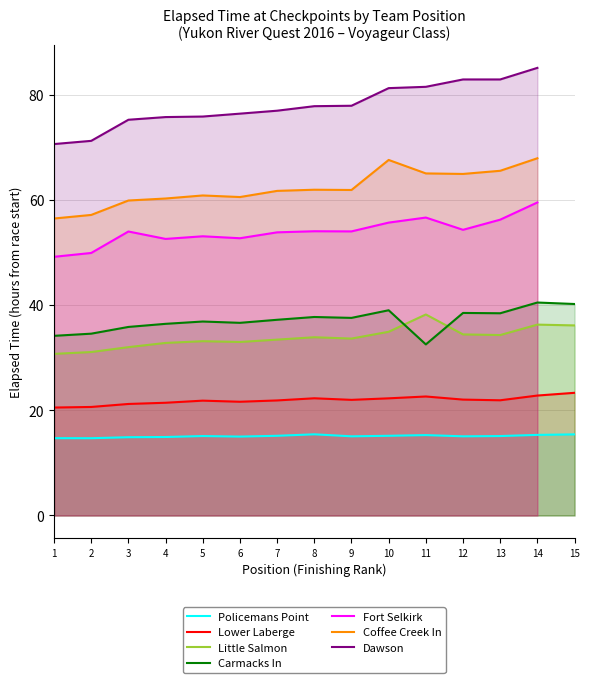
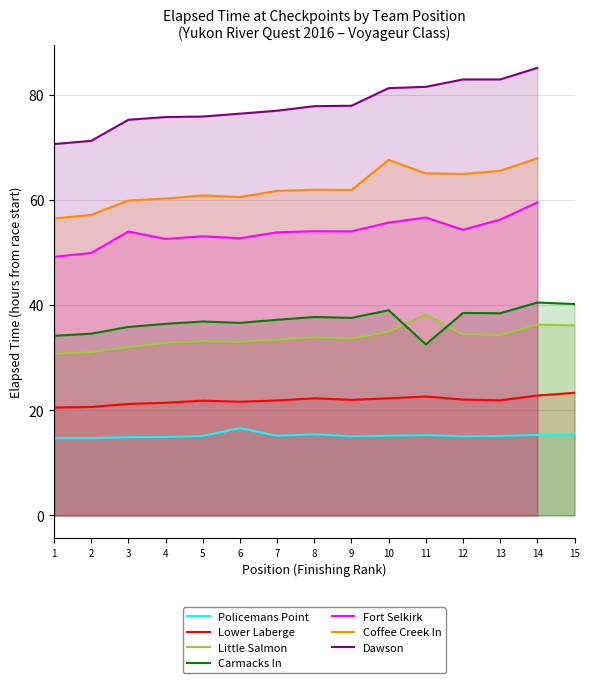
  {
    "Policemans Point": {
      "1": 15,
      "2": 15,
      "3": 15,
      "4": 15,
      "5": 15,
-     "6": 15,
+     "6": 17,
      "7": 15,
      "8": 15,
      "9": 15,
      "10": 15,
      "11": 15,
      "12": 15,
      "13": 15,
      "14": 15,
      "15": 15
    },
    "Lower Laberge": {
      "1": 21,
      "2": 21,
      "3": 21,
      "4": 21,
      "5": 22,
      "6": 22,
      "7": 22,
      "8": 22,
      "9": 22,
      "10": 22,
      "11": 23,
      "12": 22,
      "13": 22,
      "14": 23,
      "15": 23
    },
    "Little Salmon": {
      "1": 31,
      "2": 31,
      "3": 32,
      "4": 33,
      "5": 33,
      "6": 33,
      "7": 33,
      "8": 34,
      "9": 34,
      "10": 35,
      "11": 38,
      "12": 34,
      "13": 34,
      "14": 36,
      "15": 36
    },
    "Carmacks In": {
      "1": 34,
      "2": 35,
      "3": 36,
      "4": 36,
      "5": 37,
      "6": 37,
      "7": 37,
      "8": 38,
      "9": 38,
      "10": 39,
      "11": 33,
      "12": 39,
      "13": 38,
      "14": 40,
      "15": 40
    },
    "Fort Selkirk": {
      "1": 49,
      "2": 50,
      "3": 54,
      "4": 53,
      "5": 53,
      "6": 53,
      "7": 54,
      "8": 54,
      "9": 54,
      "10": 56,
      "11": 57,
      "12": 54,
      "13": 56,
      "14": 60
    },
    "Coffee Creek In": {
      "1": 56,
      "2": 57,
      "3": 60,
      "4": 60,
      "5": 61,
      "6": 61,
      "7": 62,
      "8": 62,
      "9": 62,
      "10": 68,
      "11": 65,
      "12": 65,
      "13": 66,
      "14": 68
    },
    "Dawson": {
      "1": 71,
      "2": 71,
      "3": 75,
      "4": 76,
      "5": 76,
      "6": 76,
      "7": 77,
      "8": 78,
      "9": 78,
      "10": 81,
      "11": 81,
      "12": 83,
      "13": 83,
      "14": 85
    }
  }
